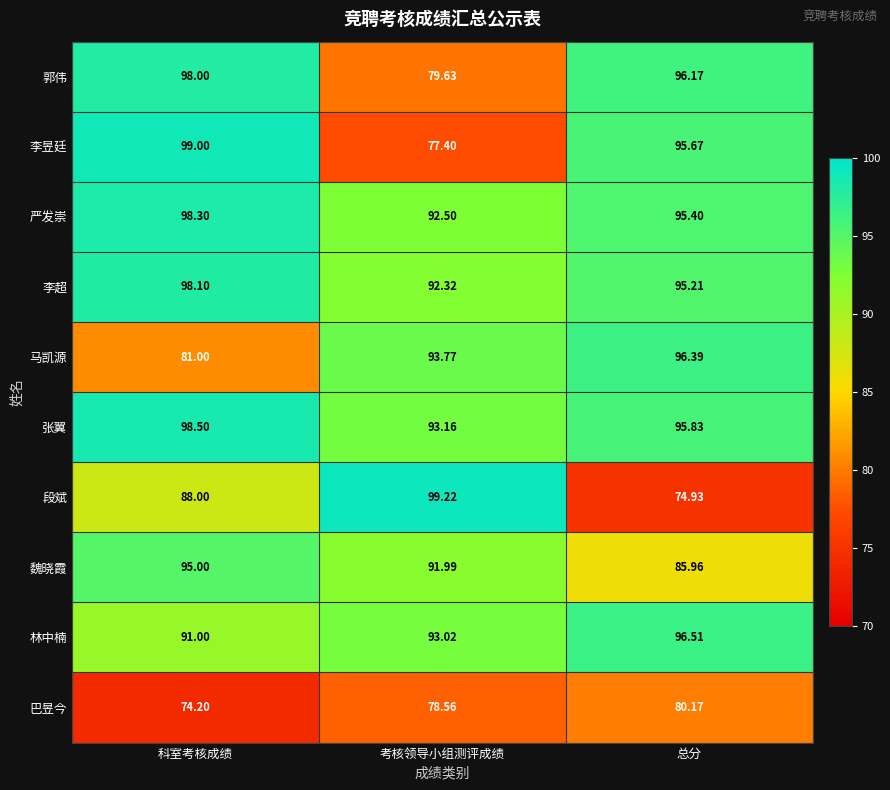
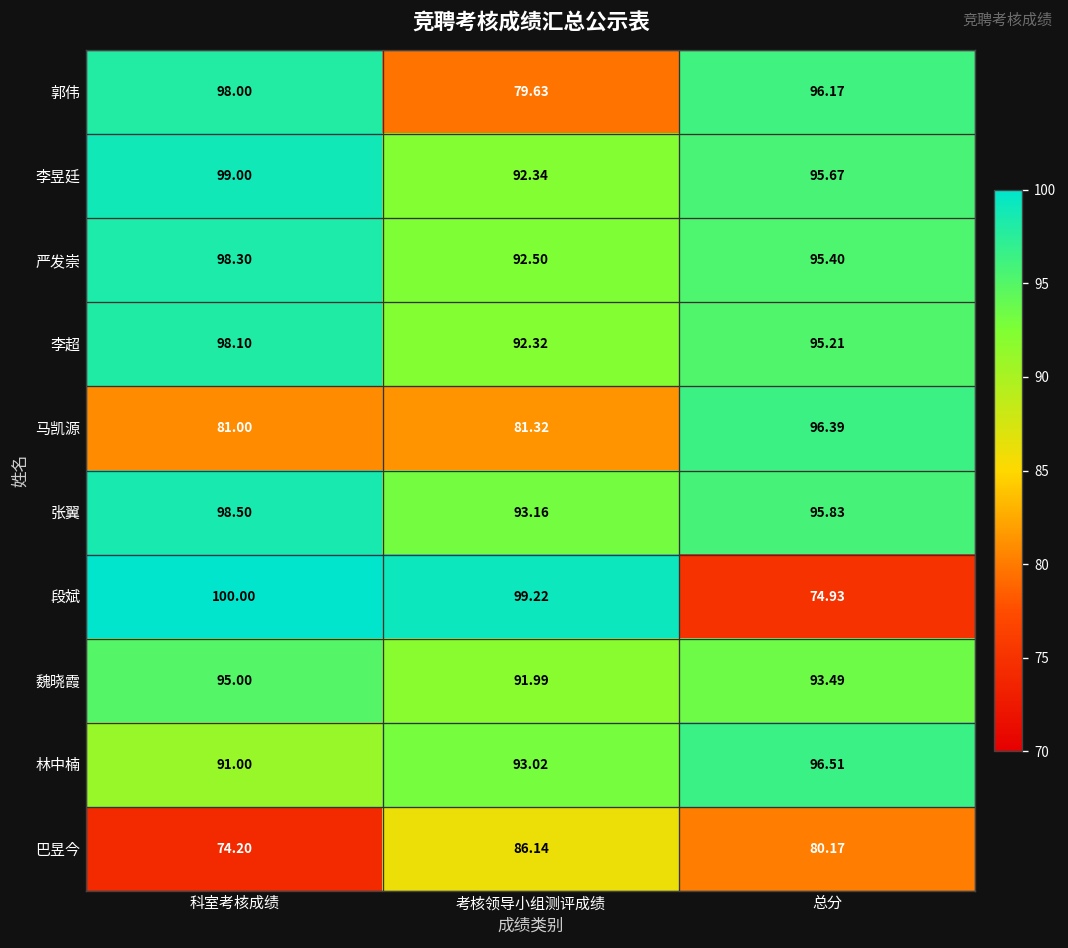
  {
    "郭伟": {
      "科室考核成绩": 98.00,
      "考核领导小组测评成绩": 79.63,
      "总分": 96.17
    },
    "李昱廷": {
      "科室考核成绩": 99.00,
-     "考核领导小组测评成绩": 77.40,
+     "考核领导小组测评成绩": 92.34,
      "总分": 95.67
    },
    "严发崇": {
      "科室考核成绩": 98.30,
      "考核领导小组测评成绩": 92.50,
      "总分": 95.40
    },
    "李超": {
      "科室考核成绩": 98.10,
      "考核领导小组测评成绩": 92.32,
      "总分": 95.21
    },
    "马凯源": {
      "科室考核成绩": 81.00,
-     "考核领导小组测评成绩": 93.77,
+     "考核领导小组测评成绩": 81.32,
      "总分": 96.39
    },
    "张翼": {
      "科室考核成绩": 98.50,
      "考核领导小组测评成绩": 93.16,
      "总分": 95.83
    },
    "段斌": {
-     "科室考核成绩": 88.00,
+     "科室考核成绩": 100.00,
      "考核领导小组测评成绩": 99.22,
      "总分": 74.93
    },
    "魏晓霞": {
      "科室考核成绩": 95.00,
      "考核领导小组测评成绩": 91.99,
-     "总分": 85.96
+     "总分": 93.49
    },
    "林中楠": {
      "科室考核成绩": 91.00,
      "考核领导小组测评成绩": 93.02,
      "总分": 96.51
    },
    "巴昱今": {
      "科室考核成绩": 74.20,
-     "考核领导小组测评成绩": 78.56,
+     "考核领导小组测评成绩": 86.14,
      "总分": 80.17
    }
  }
